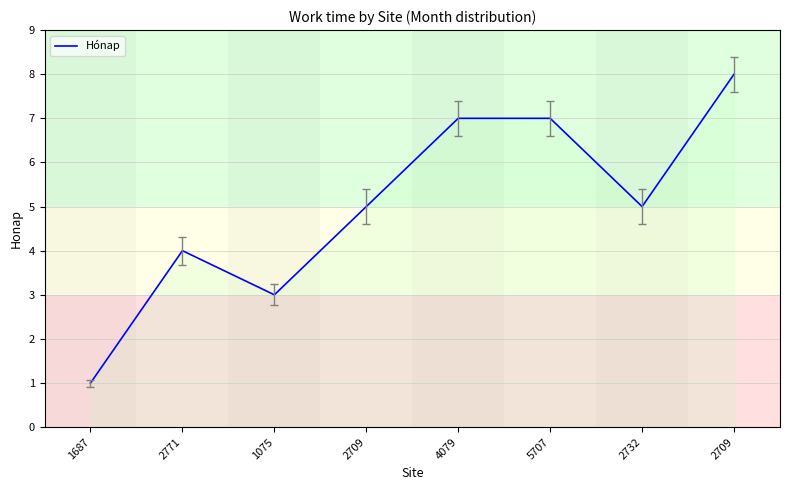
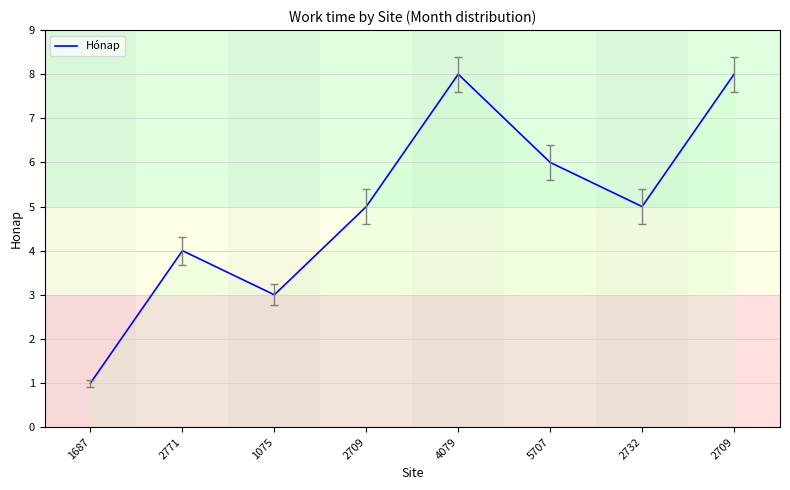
  {
    "Hónap": {
      "1687": 1,
      "2771": 4,
      "1075": 3,
-     "4079": 7,
-     "5707": 7,
+     "4079": 8,
+     "5707": 6,
      "2732": 5
    }
  }
